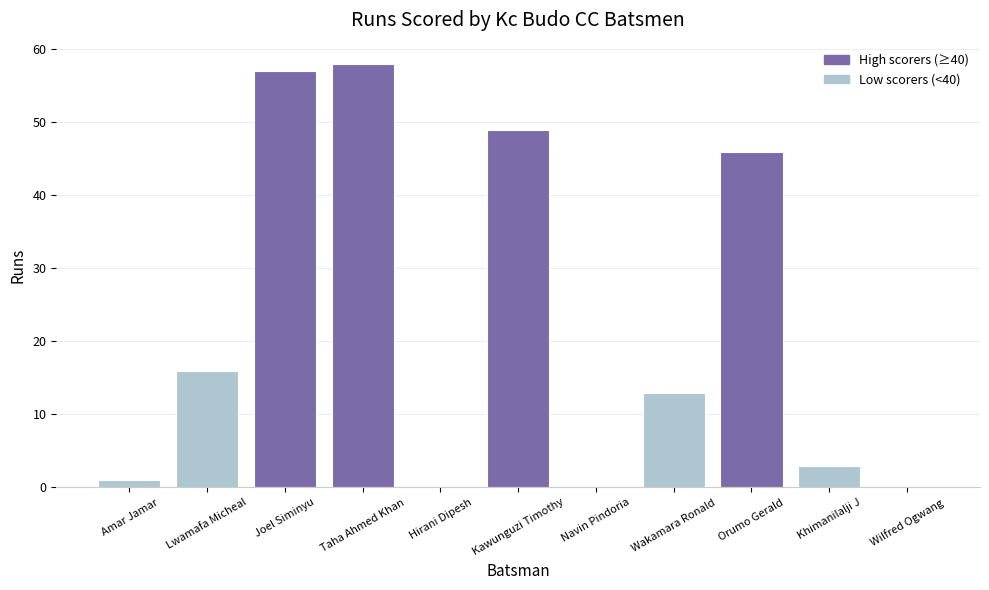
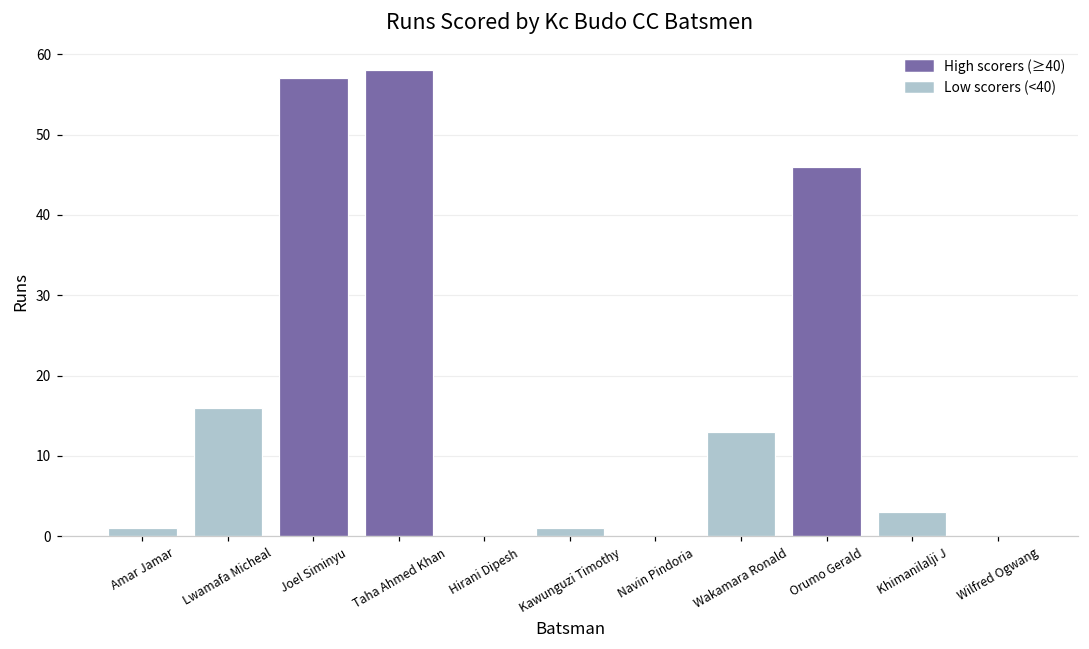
  {
    "Amar Jamar": 1,
    "Lwamafa Micheal": 16,
    "Joel Siminyu": 57,
    "Taha Ahmed Khan": 58,
    "Hirani Dipesh": 0,
-   "Kawunguzi Timothy": 49,
+   "Kawunguzi Timothy": 1,
    "Navin Pindoria": 0,
    "Wakamara Ronald": 13,
    "Orumo Gerald": 46,
    "Khimanilalji J": 3,
    "Wilfred Ogwang": 0
  }
